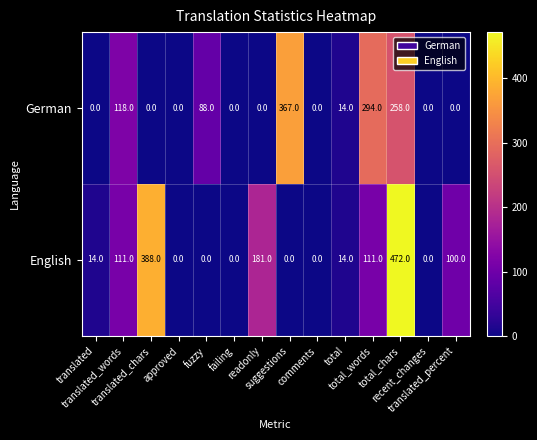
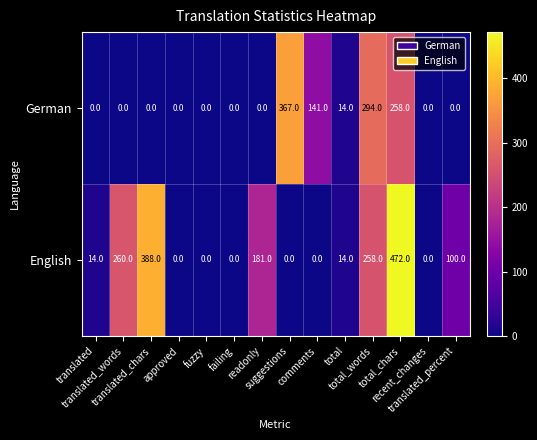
  {
    "German": {
      "translated": 0.0,
-     "translated_words": 118.0,
+     "translated_words": 0.0,
      "translated_chars": 0.0,
      "approved": 0.0,
-     "fuzzy": 88.0,
+     "fuzzy": 0.0,
      "failing": 0.0,
      "readonly": 0.0,
      "suggestions": 367.0,
-     "comments": 0.0,
+     "comments": 141.0,
      "total": 14.0,
      "total_words": 294.0,
      "total_chars": 258.0,
      "recent_changes": 0.0,
      "translated_percent": 0.0
    },
    "English": {
      "translated": 14.0,
-     "translated_words": 111.0,
+     "translated_words": 260.0,
      "translated_chars": 388.0,
      "approved": 0.0,
      "fuzzy": 0.0,
      "failing": 0.0,
      "readonly": 181.0,
      "suggestions": 0.0,
      "comments": 0.0,
      "total": 14.0,
-     "total_words": 111.0,
+     "total_words": 258.0,
      "total_chars": 472.0,
      "recent_changes": 0.0,
      "translated_percent": 100.0
    }
  }
